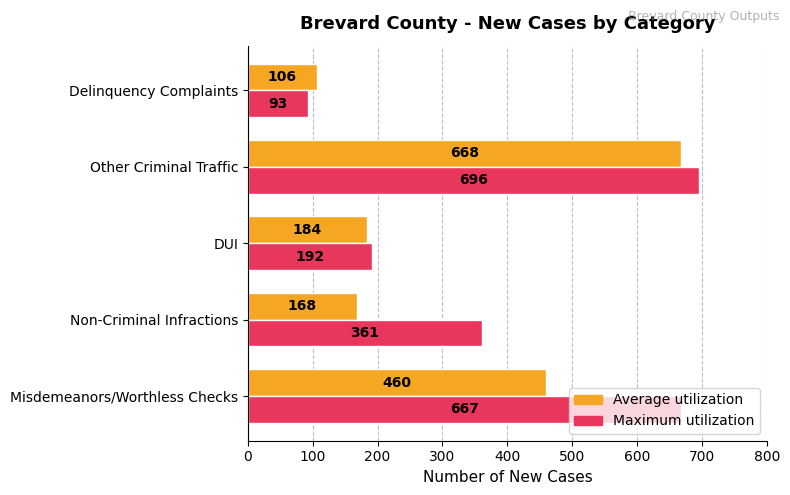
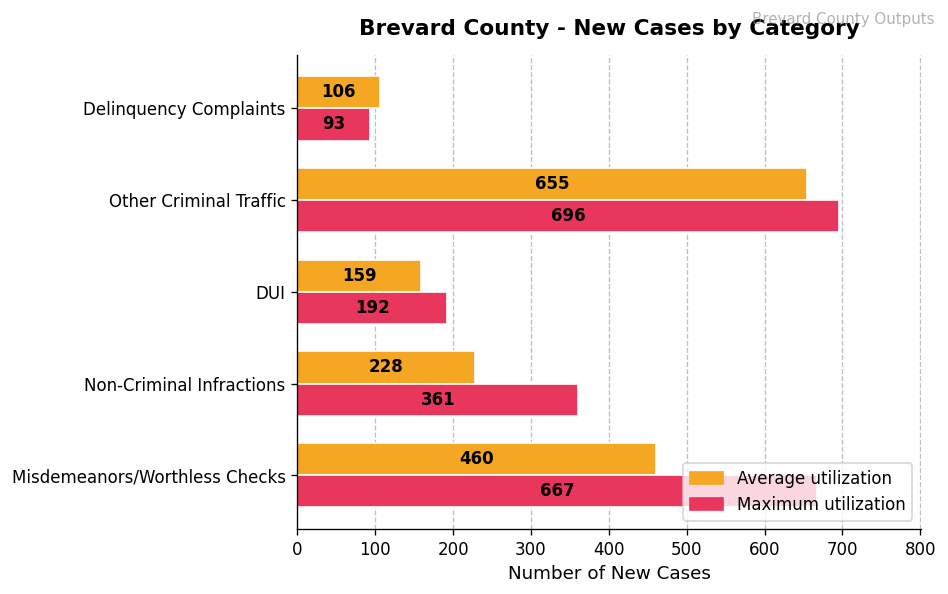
  {
    "Average utilization": {
      "Delinquency Complaints": 106,
-     "Other Criminal Traffic": 668,
-     "DUI": 184,
-     "Non-Criminal Infractions": 168,
+     "Other Criminal Traffic": 655,
+     "DUI": 159,
+     "Non-Criminal Infractions": 228,
      "Misdemeanors/Worthless Checks": 460
    },
    "Maximum utilization": {
      "Delinquency Complaints": 93,
      "Other Criminal Traffic": 696,
      "DUI": 192,
      "Non-Criminal Infractions": 361
    }
  }
